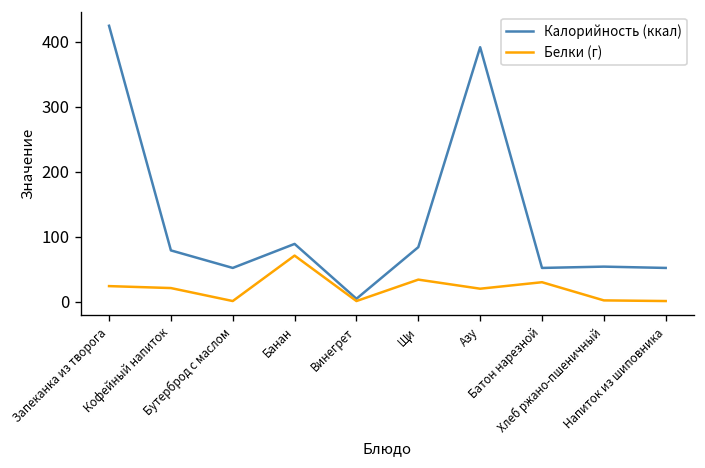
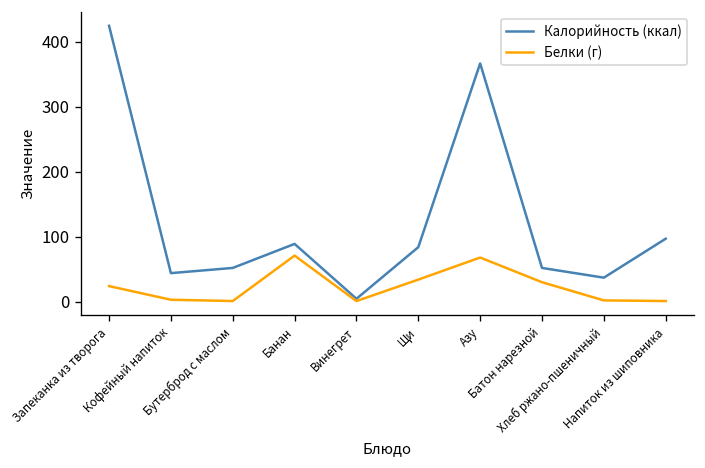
  {
    "Калорийность (ккал)": {
      "Запеканка из творога": 430,
-     "Кофейный напиток": 80,
+     "Кофейный напиток": 40,
      "Бутерброд с маслом": 50,
      "Банан": 90,
      "Щи": 80,
-     "Азу": 390,
+     "Азу": 370,
      "Батон нарезной": 50,
-     "Хлеб ржано-пшеничный": 50,
-     "Напиток из шиповника": 50
+     "Хлеб ржано-пшеничный": 40,
+     "Напиток из шиповника": 100
    },
    "Белки (г)": {
      "Запеканка из творога": 20,
-     "Кофейный напиток": 20,
+     "Кофейный напиток": 0,
      "Бутерброд с маслом": 0,
      "Банан": 70,
      "Щи": 30,
-     "Азу": 20,
+     "Азу": 70,
      "Батон нарезной": 30,
      "Хлеб ржано-пшеничный": 0,
      "Напиток из шиповника": 0
    }
  }
